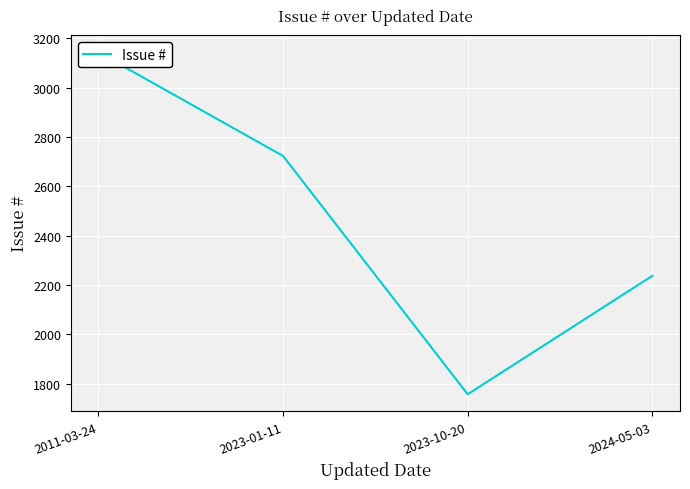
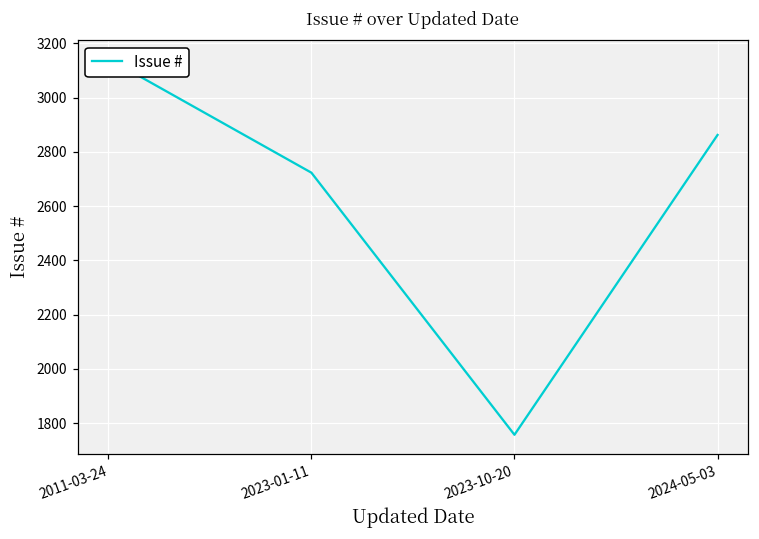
  {
    "2023-01-11": 2720,
    "2023-10-20": 1760,
-   "2024-05-03": 2240
+   "2024-05-03": 2860
  }
